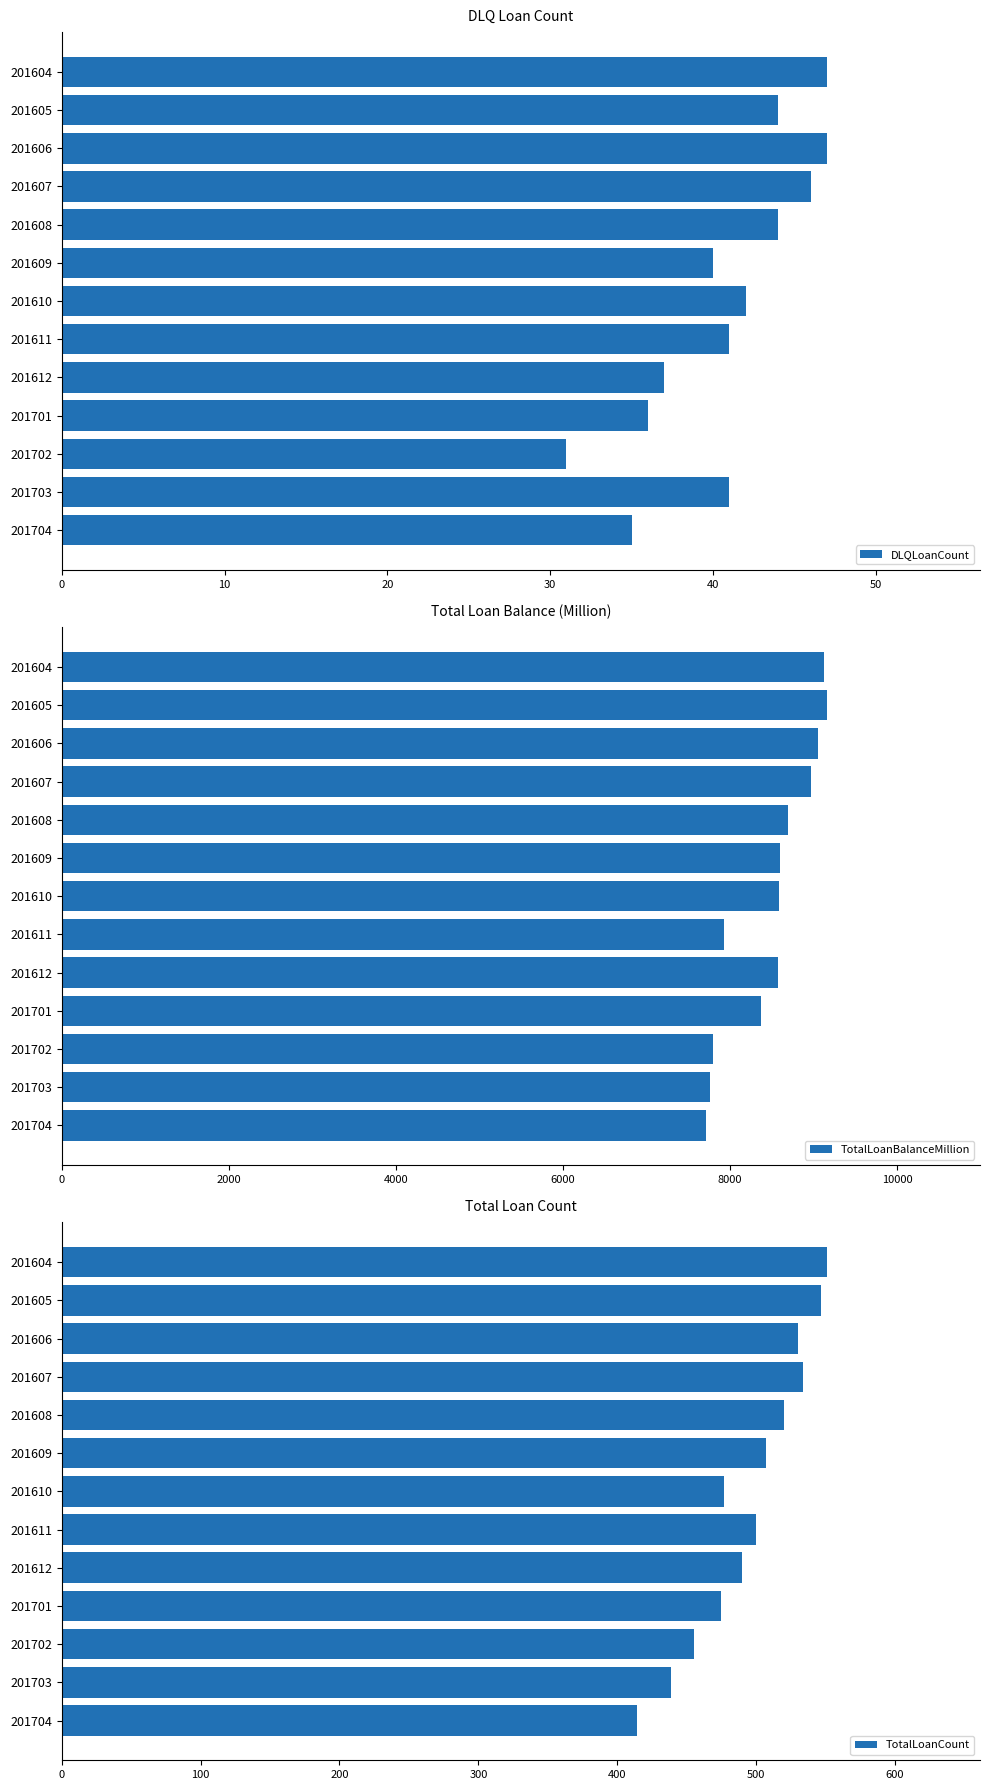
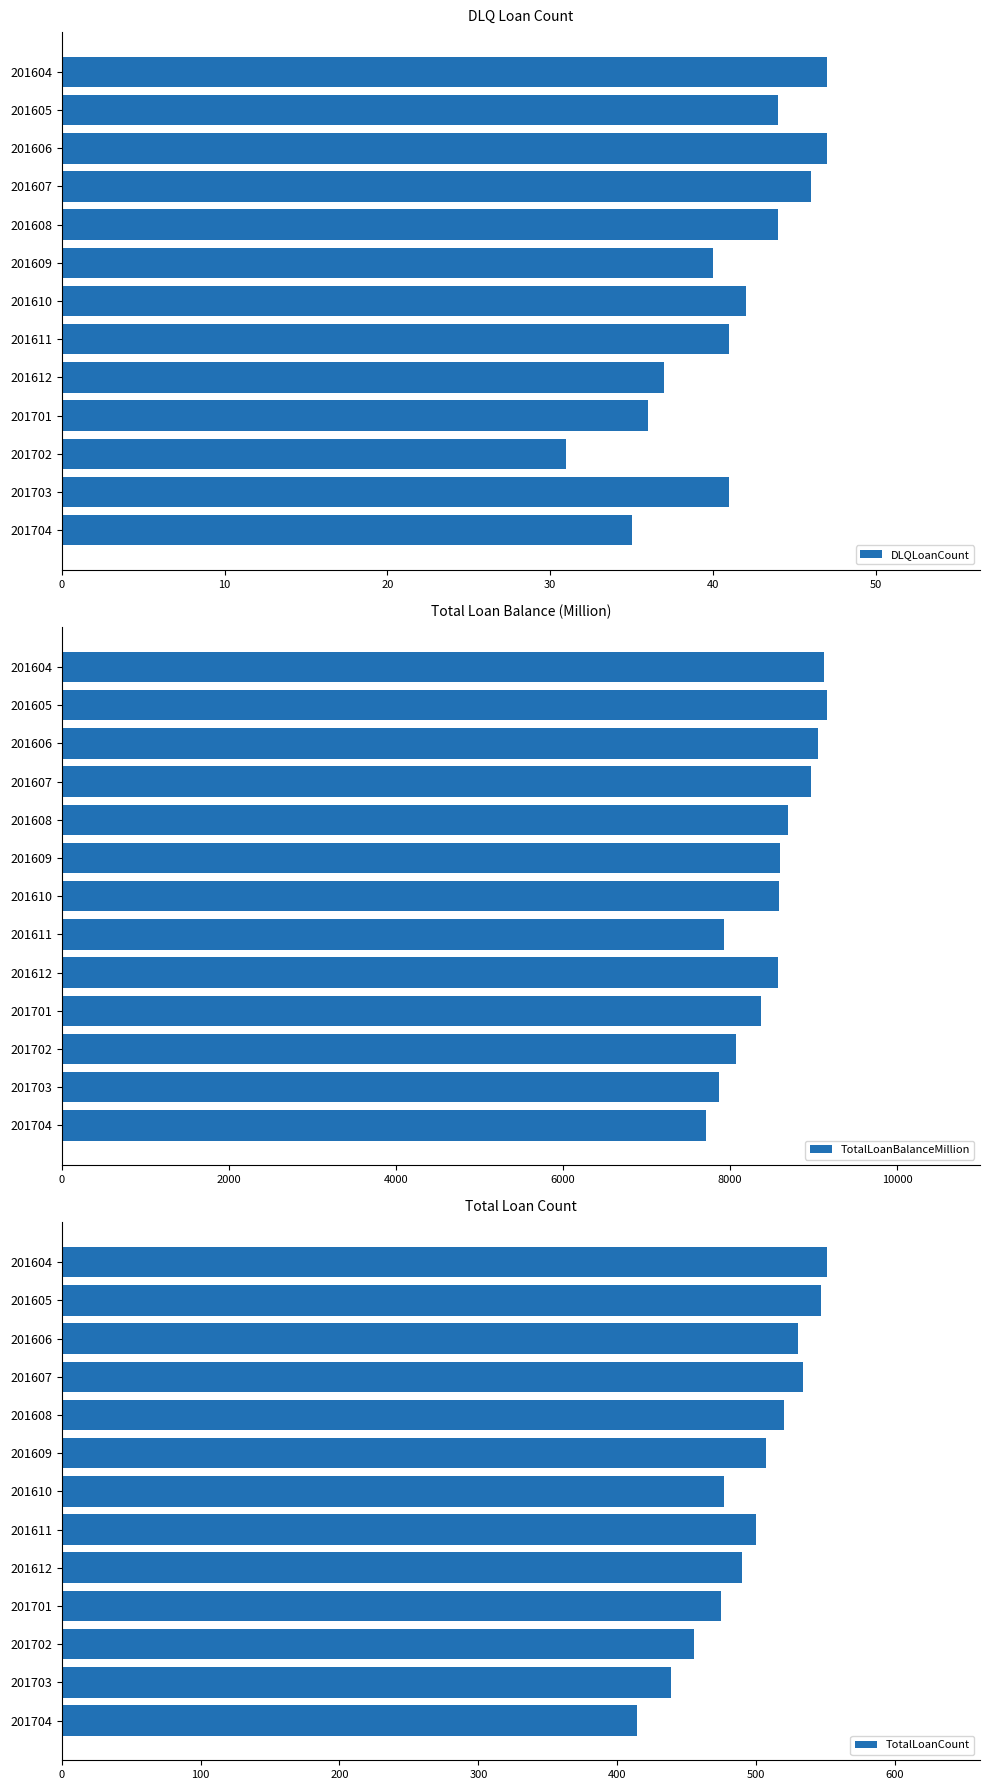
  {
    "DLQ Loan Count": {
      "201604": 47.0,
      "201605": 44.0,
      "201606": 47.0,
      "201607": 46.0,
      "201608": 44.0,
      "201609": 40.0,
      "201610": 42.0,
      "201611": 41.0,
      "201612": 37.0,
      "201701": 36.0,
      "201702": 31.0,
      "201703": 41.0,
      "201704": 35.0
    },
    "Total Loan Balance (Million)": {
      "201604": 9100,
      "201605": 9200,
      "201606": 9100,
      "201607": 9000,
      "201608": 8700,
      "201609": 8600,
      "201610": 8600,
      "201611": 7900,
      "201612": 8600,
      "201701": 8400,
-     "201702": 7800,
-     "201703": 7800,
+     "201702": 8100,
+     "201703": 7900,
      "201704": 7700
    },
    "Total Loan Count": {
      "201604": 551,
      "201605": 547,
      "201606": 530,
      "201607": 534,
      "201608": 520,
      "201609": 507,
      "201610": 477,
      "201611": 500,
      "201612": 490,
      "201701": 475,
      "201702": 455,
      "201703": 439,
      "201704": 414
    }
  }
